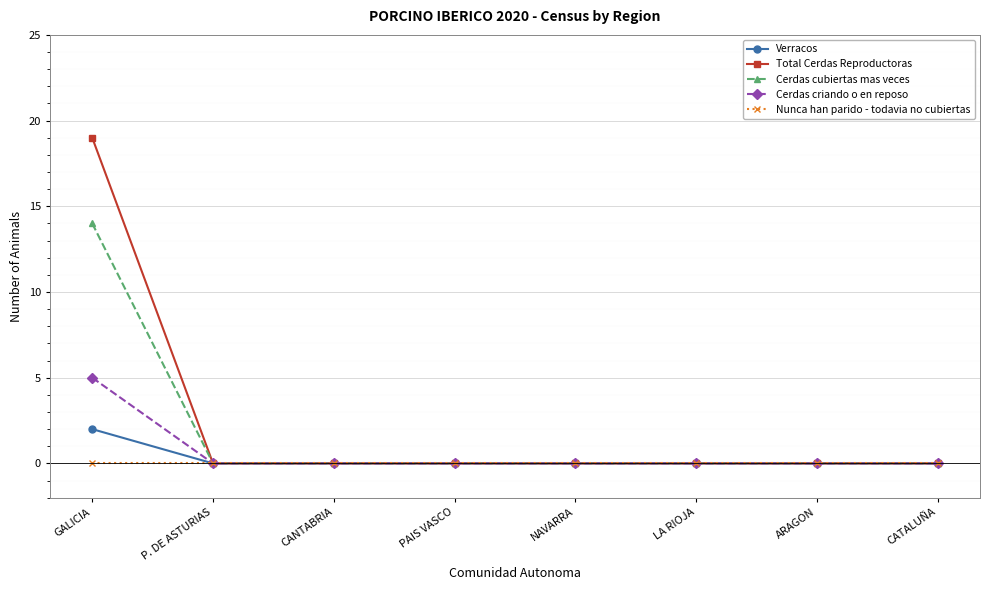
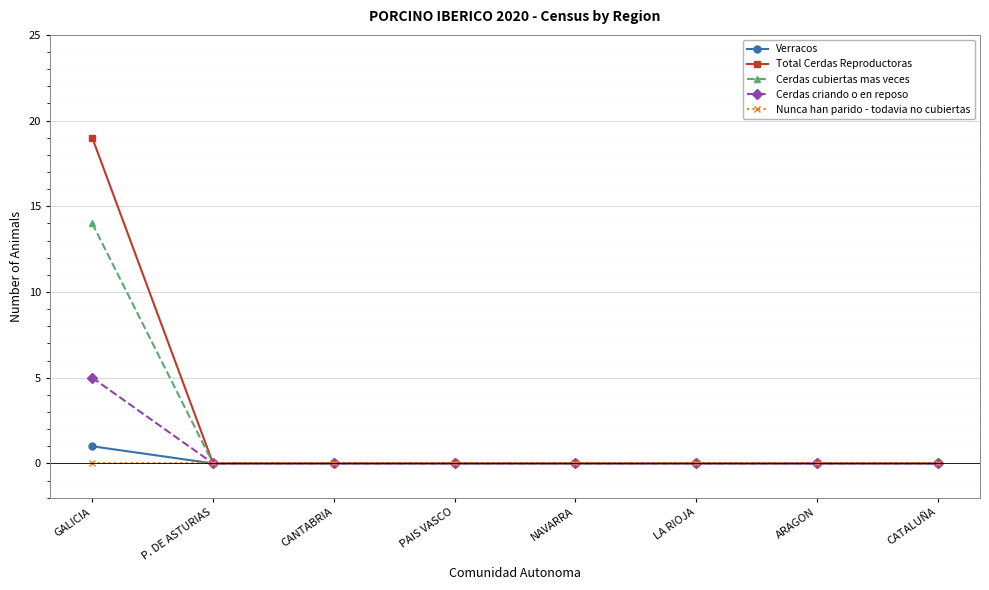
  {
    "Verracos": {
-     "GALICIA": 2
+     "GALICIA": 1
    },
    "Total Cerdas Reproductoras": {
      "GALICIA": 19
    },
    "Cerdas cubiertas mas veces": {
      "GALICIA": 14
    },
    "Cerdas criando o en reposo": {
      "GALICIA": 5
    },
    "Nunca han parido - todavia no cubiertas": {
      "GALICIA": 0
    }
  }
